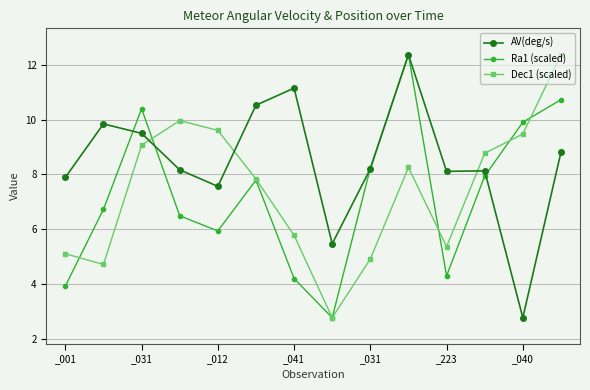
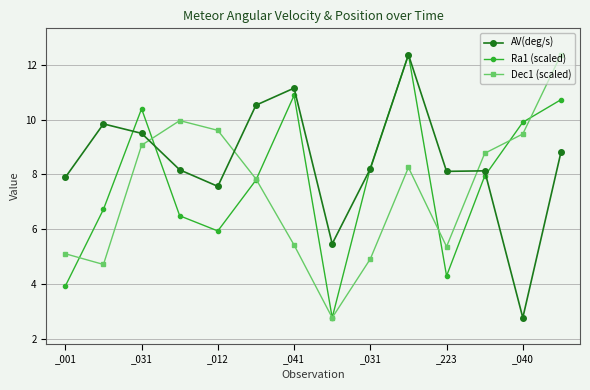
  {
    "AV(deg/s)": {
      "_001": 7.9,
      "_012": 7.6,
      "_041": 11.1,
      "_223": 8.1,
      "_040": 2.8
    },
    "Ra1 (scaled)": {
      "_001": 3.9,
      "_012": 5.9,
-     "_041": 4.2,
+     "_041": 10.9,
      "_223": 4.3,
      "_040": 9.9
    },
    "Dec1 (scaled)": {
      "_001": 5.1,
      "_012": 9.6,
-     "_041": 5.8,
+     "_041": 5.4,
      "_223": 5.4,
      "_040": 9.5
    }
  }
